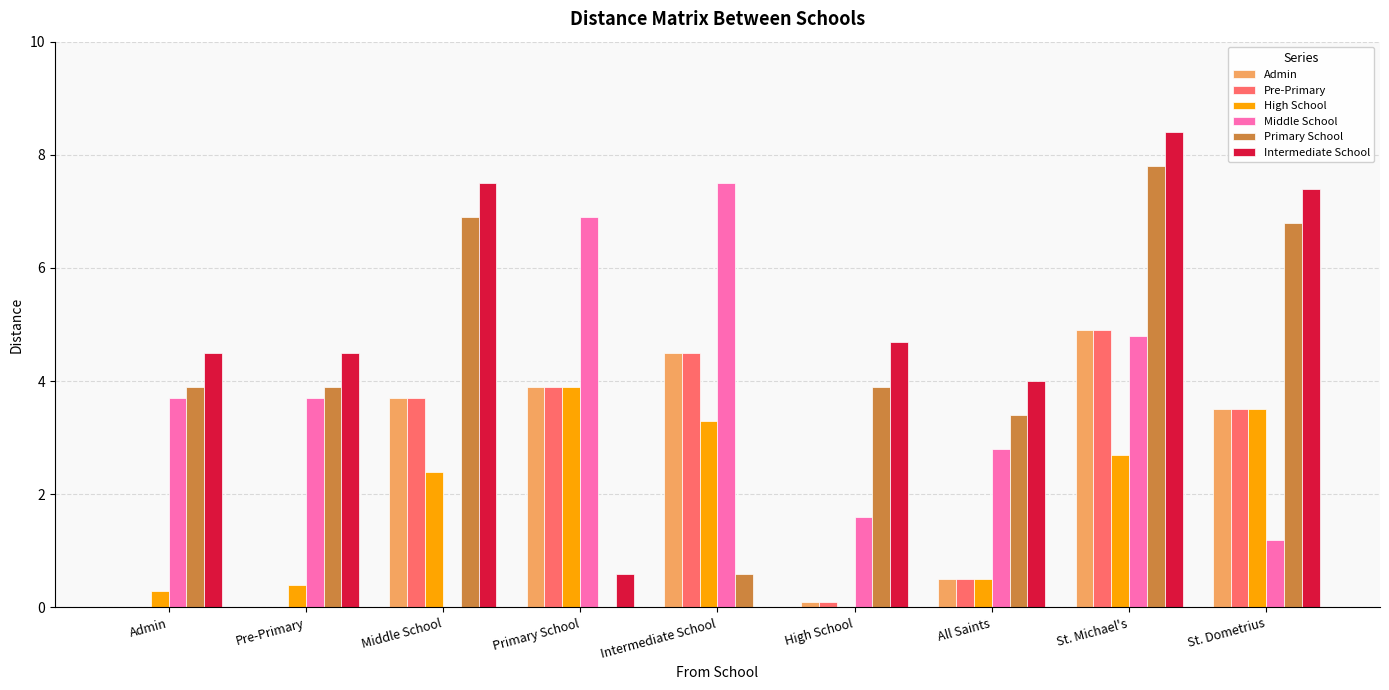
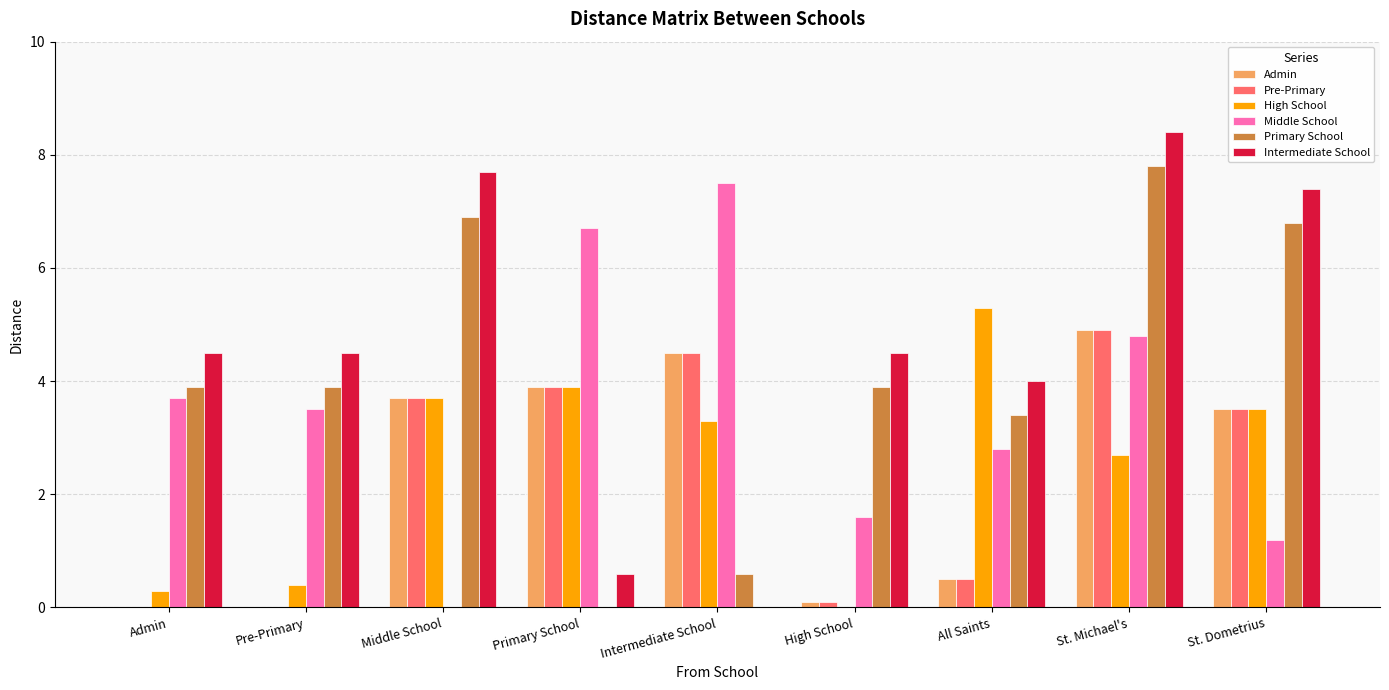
  {
    "High School": {
      "Admin": 0.3,
      "Pre-Primary": 0.4,
-     "Middle School": 2.4,
+     "Middle School": 3.7,
      "Primary School": 3.9,
      "Intermediate School": 3.3,
      "High School": 0.0,
-     "All Saints": 0.5,
+     "All Saints": 5.3,
      "St. Michael's": 2.7,
      "St. Dometrius": 3.5
    },
    "Middle School": {
      "Admin": 3.7,
-     "Pre-Primary": 3.7,
+     "Pre-Primary": 3.5,
      "Middle School": 0.0,
-     "Primary School": 6.9,
+     "Primary School": 6.7,
      "Intermediate School": 7.5,
      "High School": 1.6,
      "All Saints": 2.8,
      "St. Michael's": 4.8,
      "St. Dometrius": 1.2
    },
    "Intermediate School": {
      "Admin": 4.5,
      "Pre-Primary": 4.5,
-     "Middle School": 7.5,
+     "Middle School": 7.7,
      "Primary School": 0.6,
      "Intermediate School": 0.0,
-     "High School": 4.7,
+     "High School": 4.5,
      "All Saints": 4.0,
      "St. Michael's": 8.4,
      "St. Dometrius": 7.4
    }
  }
